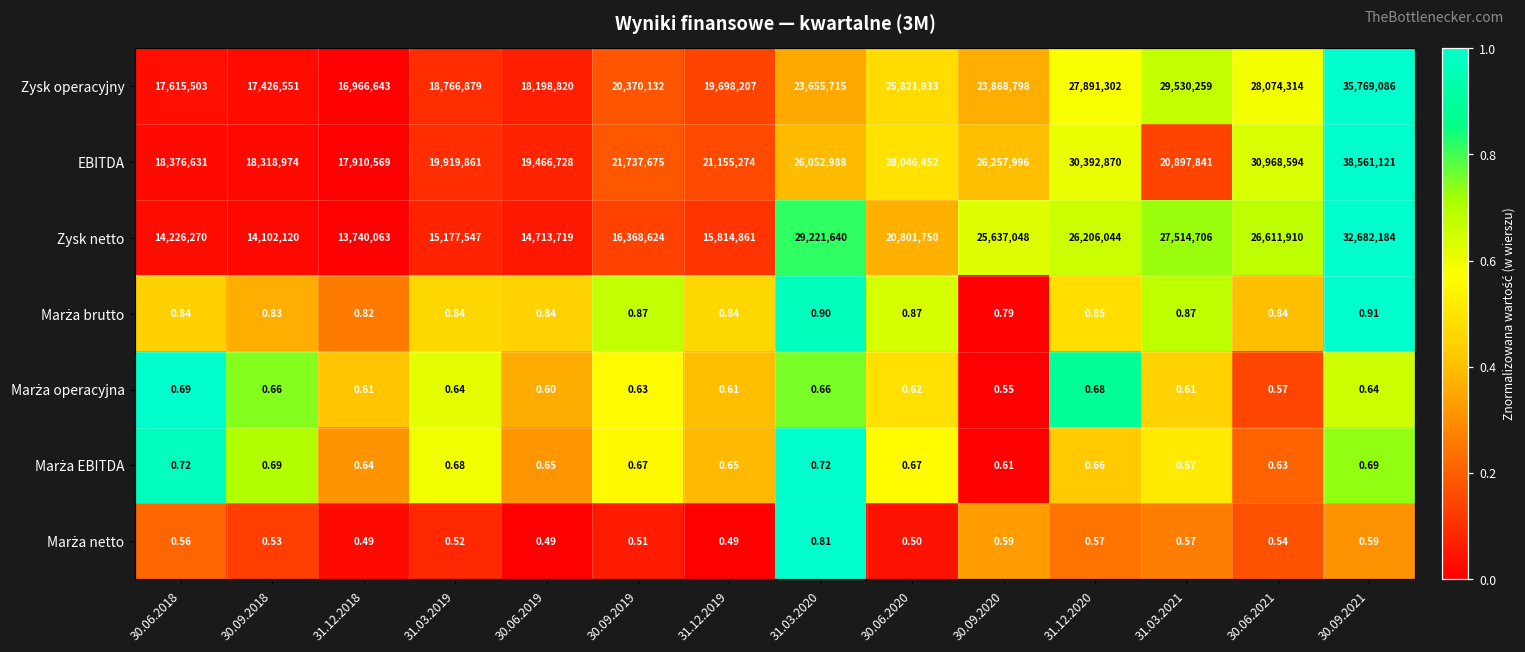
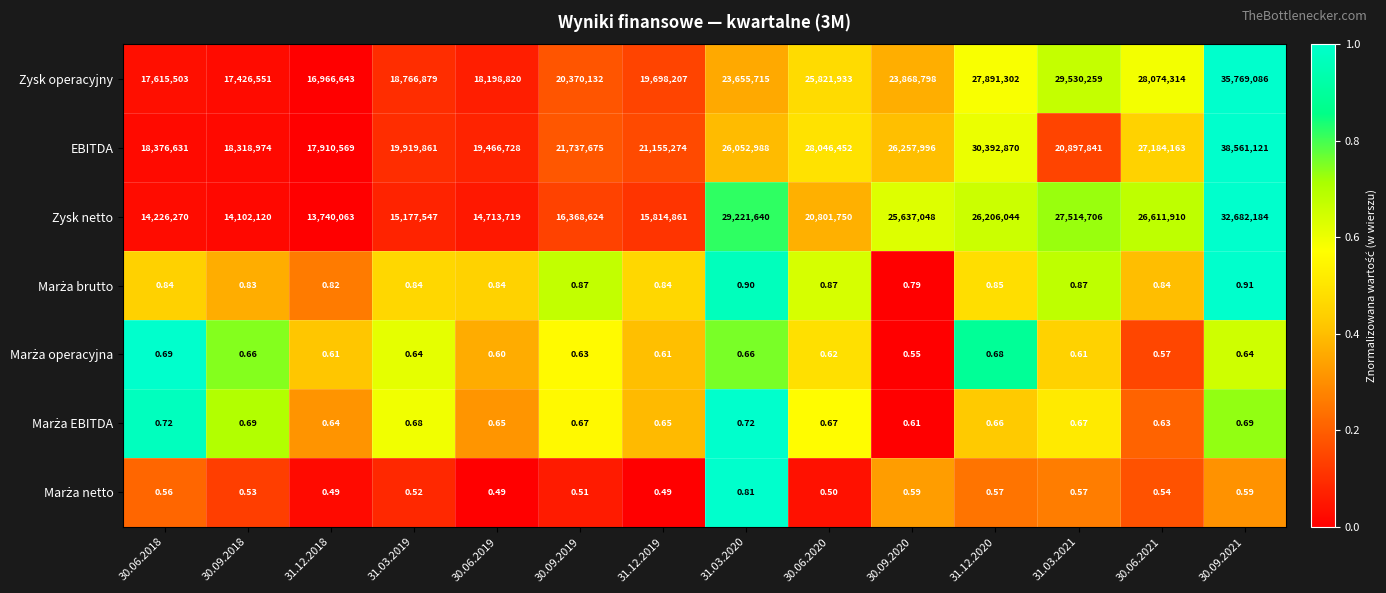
  {
    "Zysk operacyjny": {
      "30.06.2018": "17,615,503",
      "30.09.2018": "17,426,551",
      "31.12.2018": "16,966,643",
      "31.03.2019": "18,766,879",
      "30.06.2019": "18,198,820",
      "30.09.2019": "20,370,132",
      "31.12.2019": "19,698,207",
      "31.03.2020": "23,655,715",
      "30.06.2020": "25,821,933",
      "30.09.2020": "23,868,798",
      "31.12.2020": "27,891,302",
      "31.03.2021": "29,530,259",
      "30.06.2021": "28,074,314",
      "30.09.2021": "35,769,086"
    },
    "EBITDA": {
      "30.06.2018": "18,376,631",
      "30.09.2018": "18,318,974",
      "31.12.2018": "17,910,569",
      "31.03.2019": "19,919,861",
      "30.06.2019": "19,466,728",
      "30.09.2019": "21,737,675",
      "31.12.2019": "21,155,274",
      "31.03.2020": "26,052,988",
      "30.06.2020": "28,046,452",
      "30.09.2020": "26,257,996",
      "31.12.2020": "30,392,870",
      "31.03.2021": "20,897,841",
-     "30.06.2021": "30,968,594",
+     "30.06.2021": "27,184,163",
      "30.09.2021": "38,561,121"
    },
    "Zysk netto": {
      "30.06.2018": "14,226,270",
      "30.09.2018": "14,102,120",
      "31.12.2018": "13,740,063",
      "31.03.2019": "15,177,547",
      "30.06.2019": "14,713,719",
      "30.09.2019": "16,368,624",
      "31.12.2019": "15,814,861",
      "31.03.2020": "29,221,640",
      "30.06.2020": "20,801,750",
      "30.09.2020": "25,637,048",
      "31.12.2020": "26,206,044",
      "31.03.2021": "27,514,706",
      "30.06.2021": "26,611,910",
      "30.09.2021": "32,682,184"
    },
    "Marża brutto": {
      "30.06.2018": "0.84",
      "30.09.2018": "0.83",
      "31.12.2018": "0.82",
      "31.03.2019": "0.84",
      "30.06.2019": "0.84",
      "30.09.2019": "0.87",
      "31.12.2019": "0.84",
      "31.03.2020": "0.90",
      "30.06.2020": "0.87",
      "30.09.2020": "0.79",
      "31.12.2020": "0.85",
      "31.03.2021": "0.87",
      "30.06.2021": "0.84",
      "30.09.2021": "0.91"
    },
    "Marża operacyjna": {
      "30.06.2018": "0.69",
      "30.09.2018": "0.66",
      "31.12.2018": "0.61",
      "31.03.2019": "0.64",
      "30.06.2019": "0.60",
      "30.09.2019": "0.63",
      "31.12.2019": "0.61",
      "31.03.2020": "0.66",
      "30.06.2020": "0.62",
      "30.09.2020": "0.55",
      "31.12.2020": "0.68",
      "31.03.2021": "0.61",
      "30.06.2021": "0.57",
      "30.09.2021": "0.64"
    },
    "Marża EBITDA": {
      "30.06.2018": "0.72",
      "30.09.2018": "0.69",
      "31.12.2018": "0.64",
      "31.03.2019": "0.68",
      "30.06.2019": "0.65",
      "30.09.2019": "0.67",
      "31.12.2019": "0.65",
      "31.03.2020": "0.72",
      "30.06.2020": "0.67",
      "30.09.2020": "0.61",
      "31.12.2020": "0.66",
      "31.03.2021": "0.67",
      "30.06.2021": "0.63",
      "30.09.2021": "0.69"
    },
    "Marża netto": {
      "30.06.2018": "0.56",
      "30.09.2018": "0.53",
      "31.12.2018": "0.49",
      "31.03.2019": "0.52",
      "30.06.2019": "0.49",
      "30.09.2019": "0.51",
      "31.12.2019": "0.49",
      "31.03.2020": "0.81",
      "30.06.2020": "0.50",
      "30.09.2020": "0.59",
      "31.12.2020": "0.57",
      "31.03.2021": "0.57",
      "30.06.2021": "0.54",
      "30.09.2021": "0.59"
    }
  }
